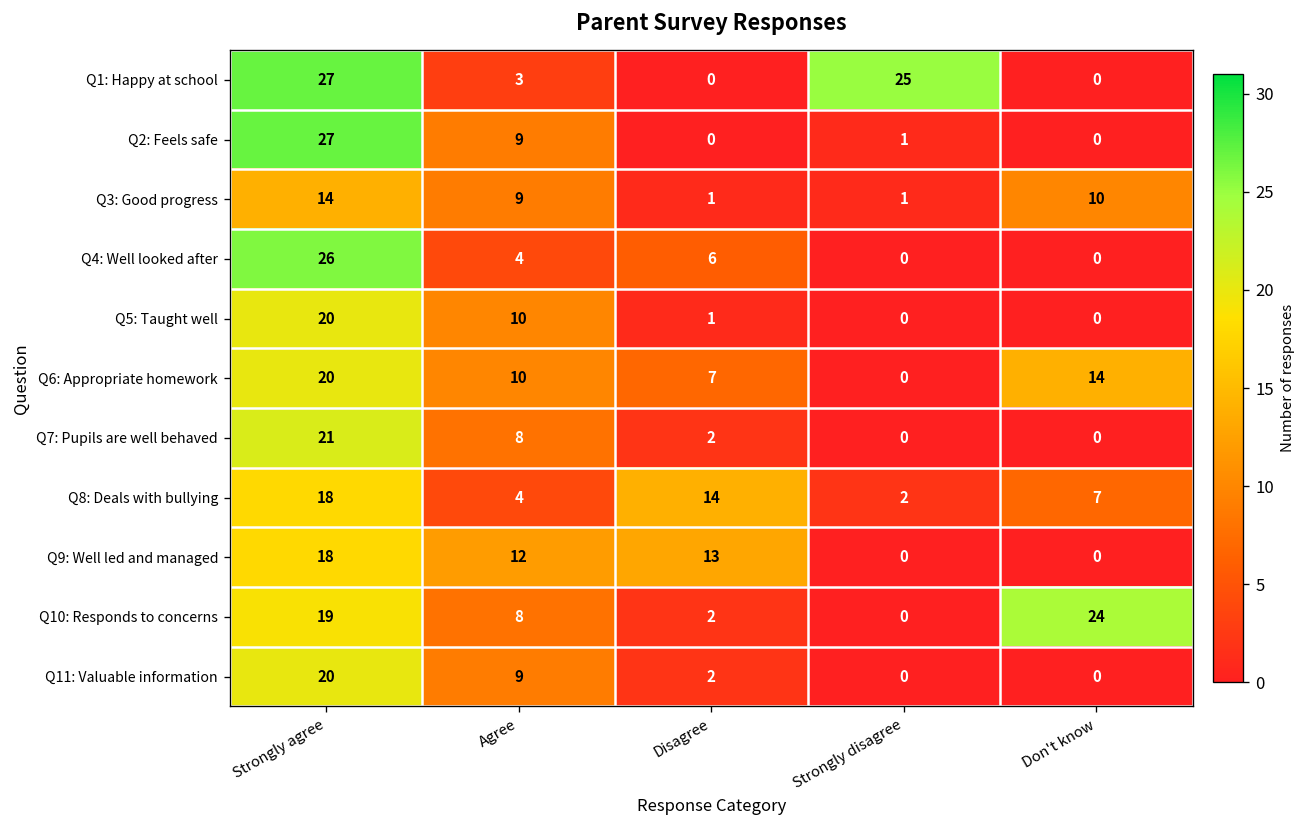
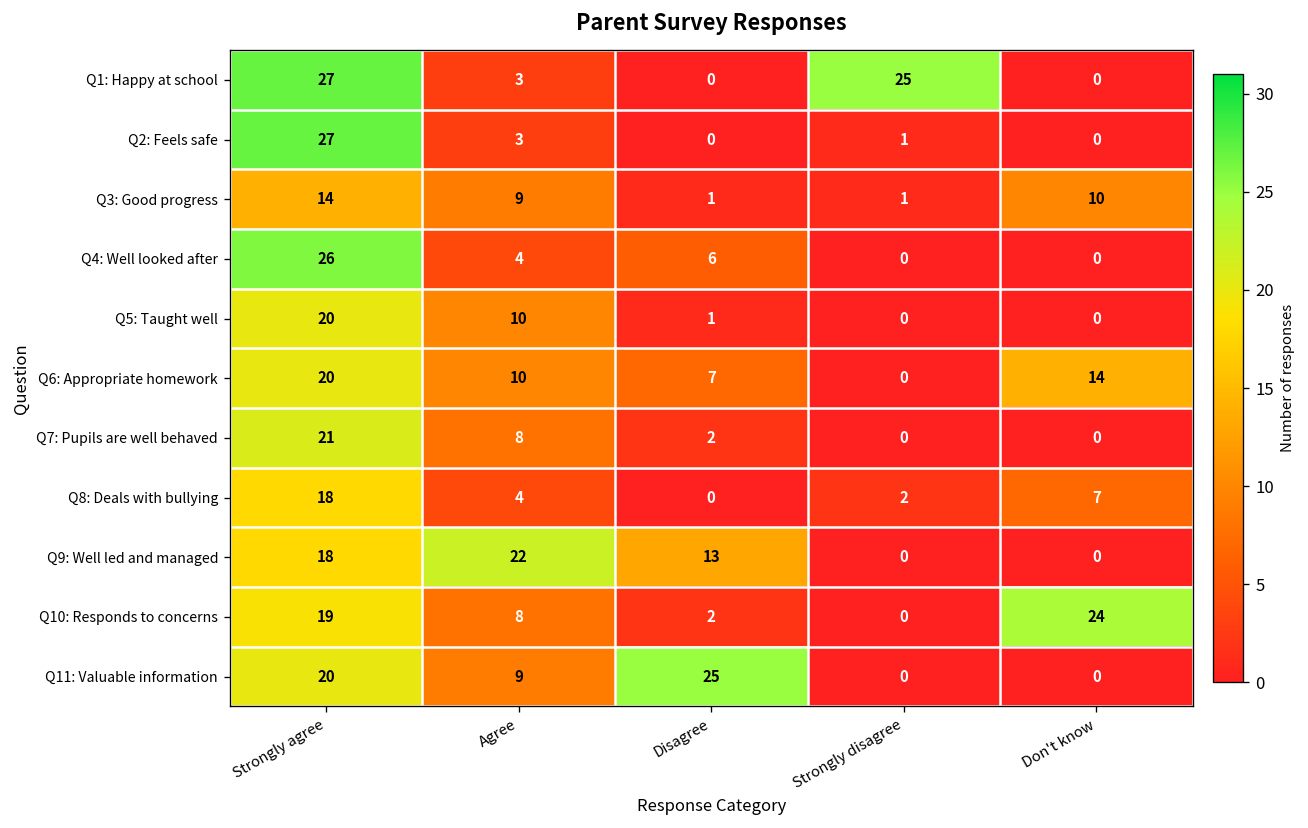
  {
    "Q1: Happy at school": {
      "Strongly agree": 27,
      "Agree": 3,
      "Disagree": 0,
      "Strongly disagree": 25,
      "Don't know": 0
    },
    "Q2: Feels safe": {
      "Strongly agree": 27,
-     "Agree": 9,
+     "Agree": 3,
      "Disagree": 0,
      "Strongly disagree": 1,
      "Don't know": 0
    },
    "Q3: Good progress": {
      "Strongly agree": 14,
      "Agree": 9,
      "Disagree": 1,
      "Strongly disagree": 1,
      "Don't know": 10
    },
    "Q4: Well looked after": {
      "Strongly agree": 26,
      "Agree": 4,
      "Disagree": 6,
      "Strongly disagree": 0,
      "Don't know": 0
    },
    "Q5: Taught well": {
      "Strongly agree": 20,
      "Agree": 10,
      "Disagree": 1,
      "Strongly disagree": 0,
      "Don't know": 0
    },
    "Q6: Appropriate homework": {
      "Strongly agree": 20,
      "Agree": 10,
      "Disagree": 7,
      "Strongly disagree": 0,
      "Don't know": 14
    },
    "Q7: Pupils are well behaved": {
      "Strongly agree": 21,
      "Agree": 8,
      "Disagree": 2,
      "Strongly disagree": 0,
      "Don't know": 0
    },
    "Q8: Deals with bullying": {
      "Strongly agree": 18,
      "Agree": 4,
-     "Disagree": 14,
+     "Disagree": 0,
      "Strongly disagree": 2,
      "Don't know": 7
    },
    "Q9: Well led and managed": {
      "Strongly agree": 18,
-     "Agree": 12,
+     "Agree": 22,
      "Disagree": 13,
      "Strongly disagree": 0,
      "Don't know": 0
    },
    "Q10: Responds to concerns": {
      "Strongly agree": 19,
      "Agree": 8,
      "Disagree": 2,
      "Strongly disagree": 0,
      "Don't know": 24
    },
    "Q11: Valuable information": {
      "Strongly agree": 20,
      "Agree": 9,
-     "Disagree": 2,
+     "Disagree": 25,
      "Strongly disagree": 0,
      "Don't know": 0
    }
  }
